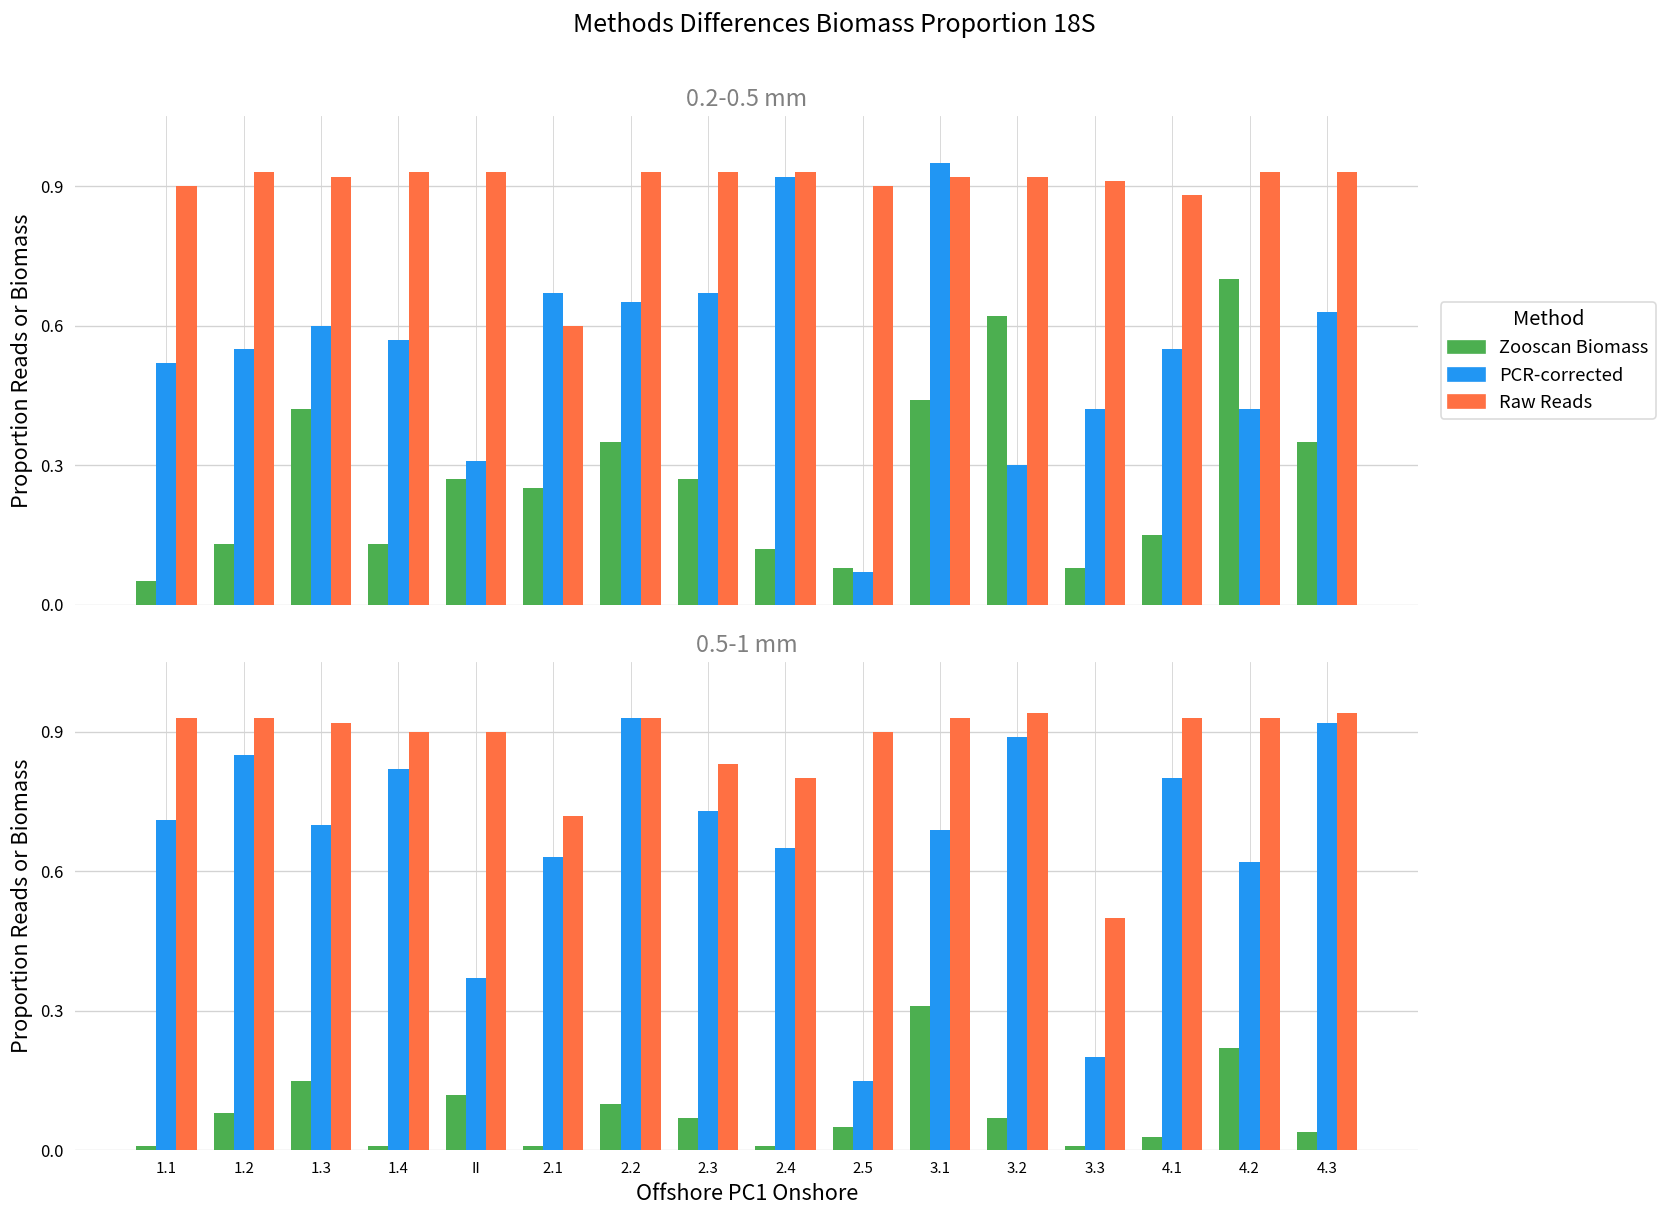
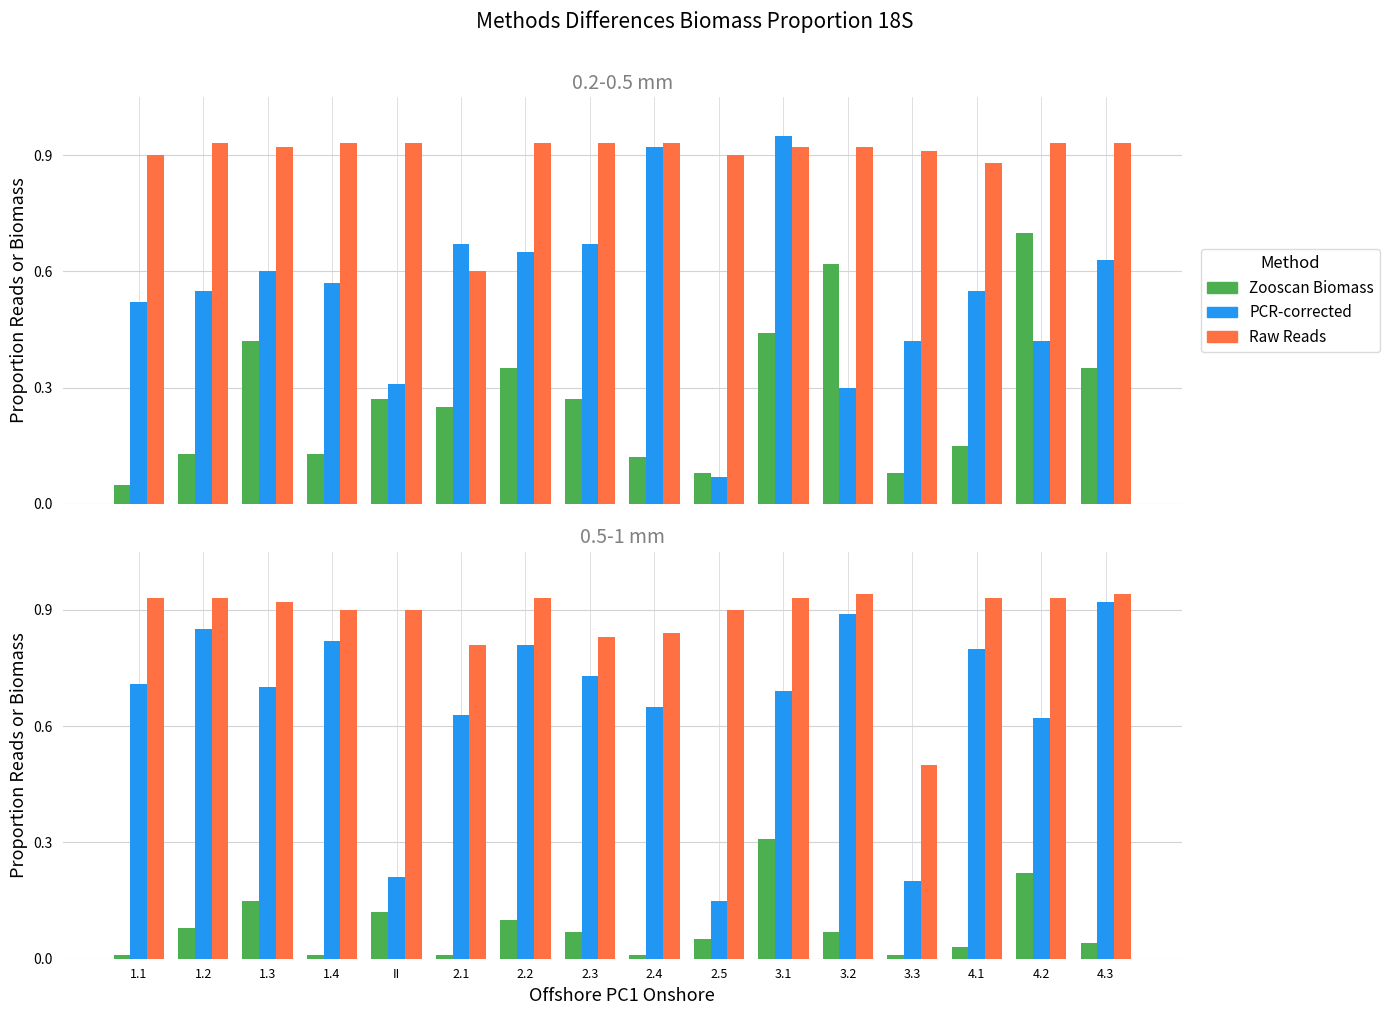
  {
    "0.5-1 mm": {
      "Zooscan Biomass": {
        "1.1": 0.01,
        "1.2": 0.08,
        "1.3": 0.15,
        "1.4": 0.01,
        "II": 0.12,
        "2.1": 0.01,
        "2.2": 0.10,
        "2.3": 0.07,
        "2.4": 0.01,
        "2.5": 0.05,
        "3.1": 0.31,
        "3.2": 0.07,
        "3.3": 0.01,
        "4.1": 0.03,
        "4.2": 0.22,
        "4.3": 0.04
      },
      "PCR-corrected": {
        "1.1": 0.71,
        "1.2": 0.85,
        "1.3": 0.70,
        "1.4": 0.82,
-       "II": 0.37,
+       "II": 0.21,
        "2.1": 0.63,
-       "2.2": 0.93,
+       "2.2": 0.81,
        "2.3": 0.73,
        "2.4": 0.65,
        "2.5": 0.15,
        "3.1": 0.69,
        "3.2": 0.89,
        "3.3": 0.20,
        "4.1": 0.80,
        "4.2": 0.62,
        "4.3": 0.92
      },
      "Raw Reads": {
        "1.1": 0.93,
        "1.2": 0.93,
        "1.3": 0.92,
        "1.4": 0.90,
        "II": 0.90,
-       "2.1": 0.72,
+       "2.1": 0.81,
        "2.2": 0.93,
        "2.3": 0.83,
-       "2.4": 0.80,
+       "2.4": 0.84,
        "2.5": 0.90,
        "3.1": 0.93,
        "3.2": 0.94,
        "3.3": 0.50,
        "4.1": 0.93,
        "4.2": 0.93,
        "4.3": 0.94
      }
    }
  }
